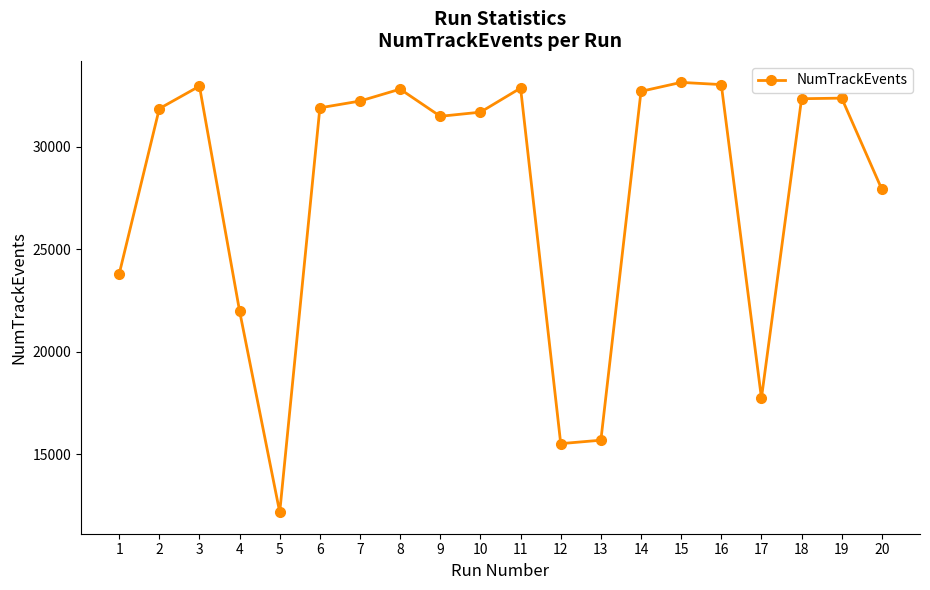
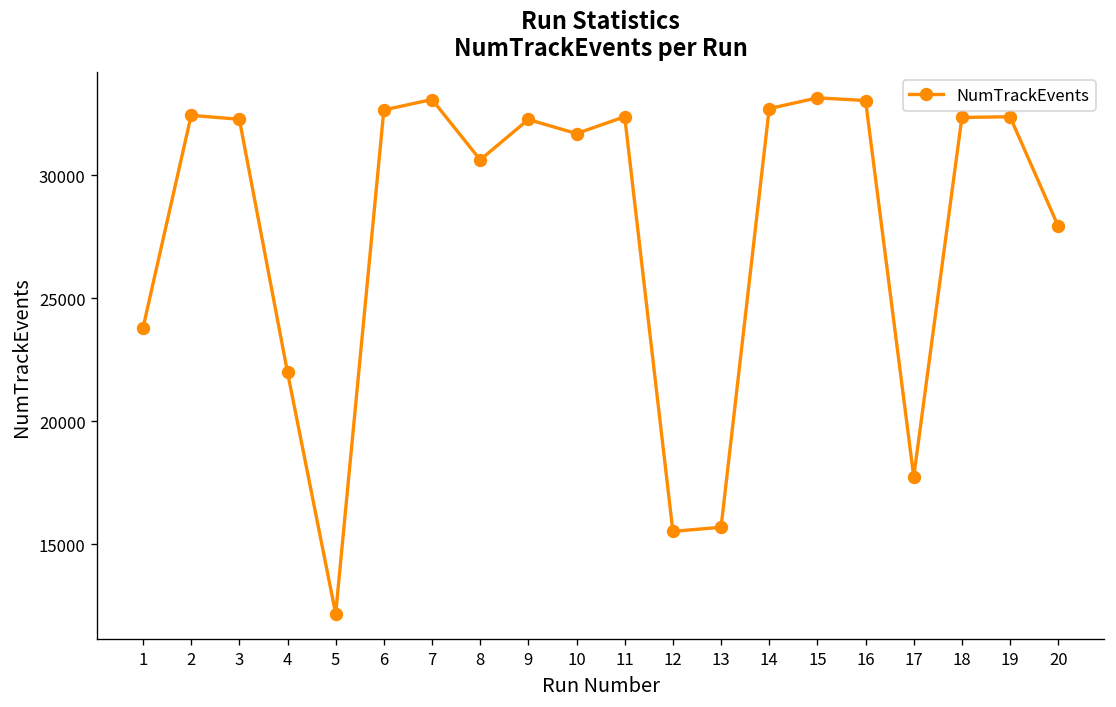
  {
    "1": 23800,
-   "2": 31900,
-   "3": 33000,
+   "2": 32400,
+   "3": 32300,
    "4": 22000,
    "5": 12200,
-   "6": 31900,
-   "7": 32200,
-   "8": 32800,
-   "9": 31500,
+   "6": 32600,
+   "7": 33100,
+   "8": 30600,
+   "9": 32300,
    "10": 31700,
-   "11": 32900,
+   "11": 32400,
    "12": 15500,
    "13": 15700,
    "14": 32700,
    "15": 33100,
    "16": 33000,
    "17": 17700,
    "18": 32300,
    "19": 32400,
    "20": 27900
  }
